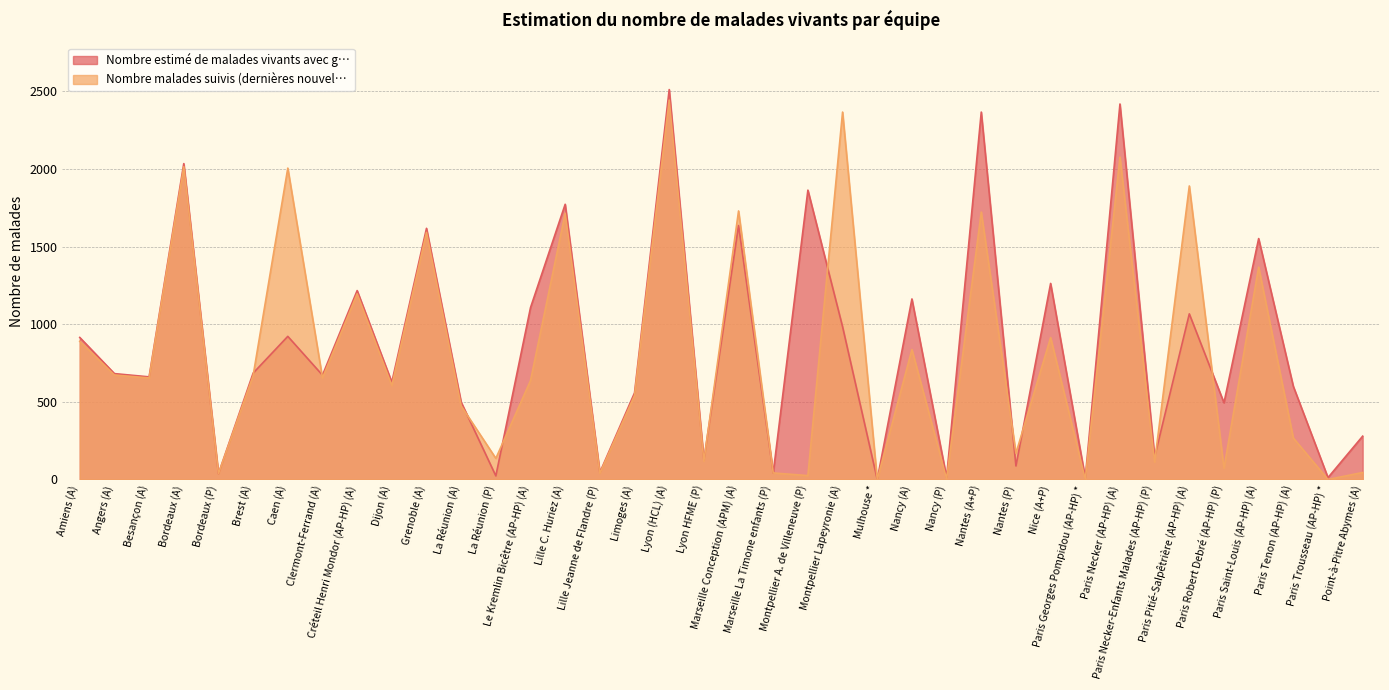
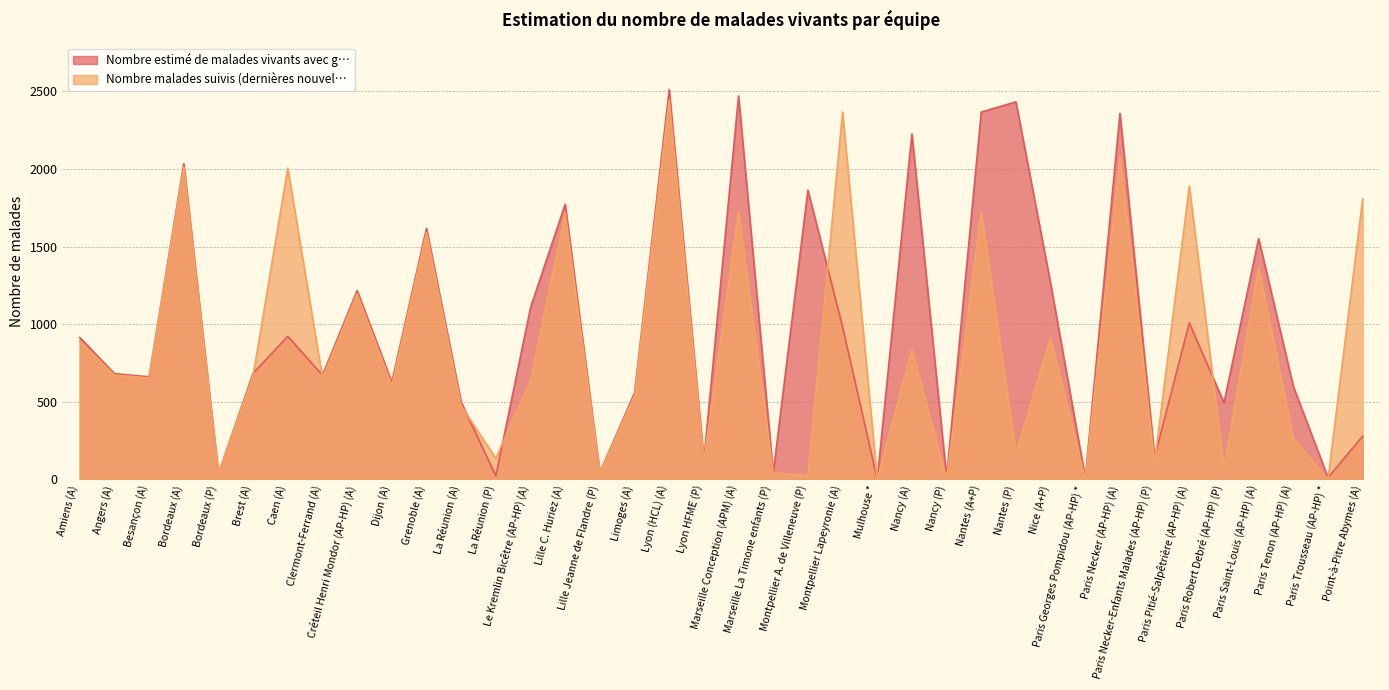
  {
    "Nombre estimé de malades vivants avec g…": {
      "Amiens (A)": 920,
      "Bordeaux (A)": 2040,
      "Caen (A)": 920,
      "Clermont-Ferrand (A)": 670,
      "Créteil Henri Mondor (AP-HP) (A)": 1220,
      "Dijon (A)": 630,
      "Grenoble (A)": 1620,
      "La Réunion (A)": 500,
      "La Réunion (P)": 20,
      "Le Kremlin Bicêtre (AP-HP) (A)": 1110,
      "Lille C. Huriez (A)": 1770,
      "Limoges (A)": 560,
      "Lyon (HCL) (A)": 2510,
-     "Marseille Conception (APM) (A)": 1640,
+     "Marseille Conception (APM) (A)": 2470,
      "Montpellier A. de Villeneuve (P)": 1860,
      "Montpellier Lapeyronie (A)": 980,
-     "Nancy (A)": 1160,
+     "Nancy (A)": 2230,
      "Nantes (A+P)": 2370,
-     "Nantes (P)": 90,
+     "Nantes (P)": 2430,
      "Nice (A+P)": 1260,
-     "Paris Necker (AP-HP) (A)": 2420,
+     "Paris Necker (AP-HP) (A)": 2360,
      "Paris Necker-Enfants Malades (AP-HP) (P)": 150,
-     "Paris Pitié-Salpêtrière (AP-HP) (A)": 1070,
+     "Paris Pitié-Salpêtrière (AP-HP) (A)": 1010,
      "Paris Robert Debré (AP-HP) (P)": 490,
      "Paris Saint-Louis (AP-HP) (A)": 1550,
      "Paris Tenon (AP-HP) (A)": 600,
      "Point-à-Pitre Abymes (A)": 280
    },
    "Nombre malades suivis (dernières nouvel…": {
      "Amiens (A)": 890,
      "Bordeaux (A)": 2020,
      "Caen (A)": 2010,
      "Clermont-Ferrand (A)": 650,
      "Créteil Henri Mondor (AP-HP) (A)": 1200,
      "Dijon (A)": 610,
      "Grenoble (A)": 1590,
      "La Réunion (A)": 470,
      "La Réunion (P)": 140,
      "Le Kremlin Bicêtre (AP-HP) (A)": 640,
      "Lille C. Huriez (A)": 1720,
      "Limoges (A)": 540,
      "Lyon (HCL) (A)": 2440,
      "Marseille Conception (APM) (A)": 1730,
      "Montpellier A. de Villeneuve (P)": 30,
      "Montpellier Lapeyronie (A)": 2370,
      "Nancy (A)": 840,
      "Nantes (A+P)": 1720,
      "Nantes (P)": 170,
      "Nice (A+P)": 910,
      "Paris Necker (AP-HP) (A)": 2080,
      "Paris Necker-Enfants Malades (AP-HP) (P)": 110,
      "Paris Pitié-Salpêtrière (AP-HP) (A)": 1890,
      "Paris Robert Debré (AP-HP) (P)": 70,
      "Paris Saint-Louis (AP-HP) (A)": 1370,
      "Paris Tenon (AP-HP) (A)": 270,
-     "Point-à-Pitre Abymes (A)": 50
+     "Point-à-Pitre Abymes (A)": 1810
    }
  }
